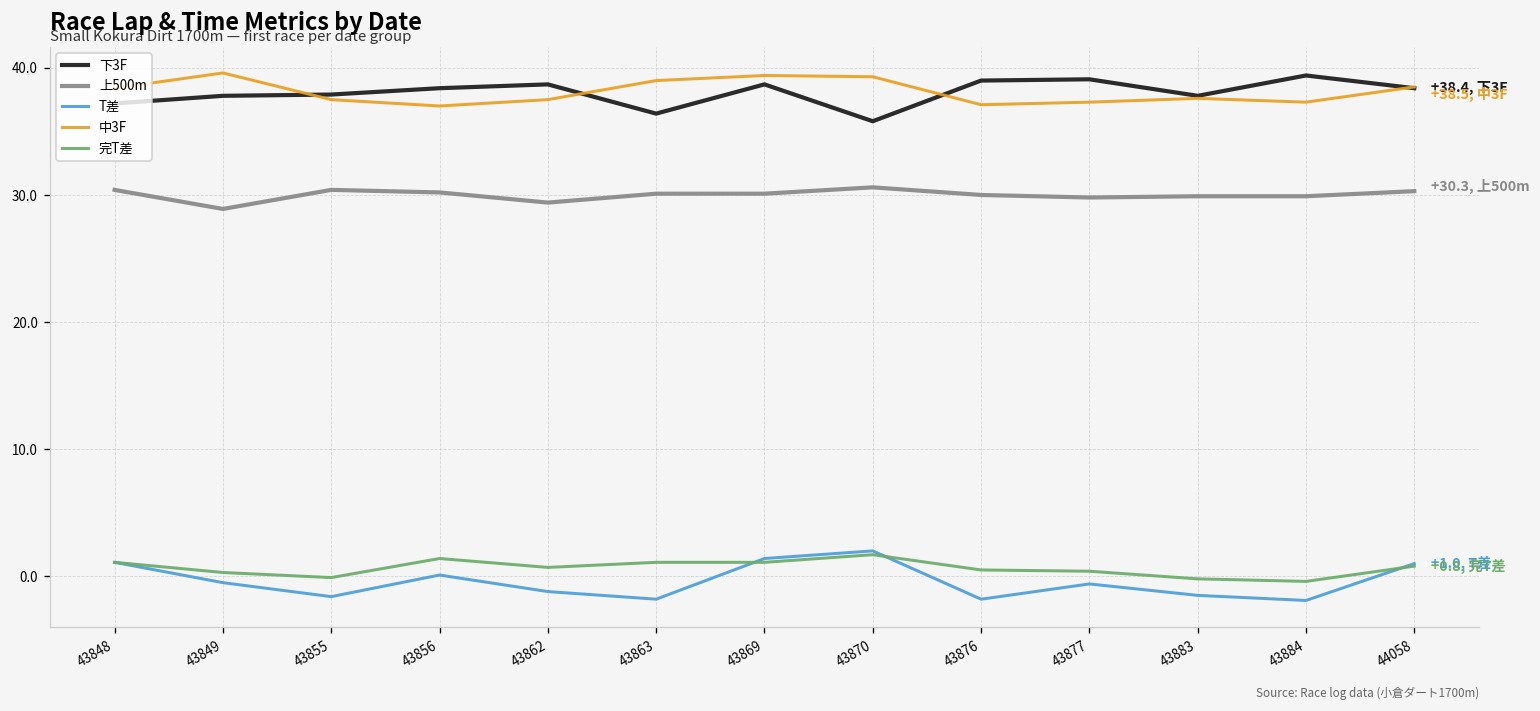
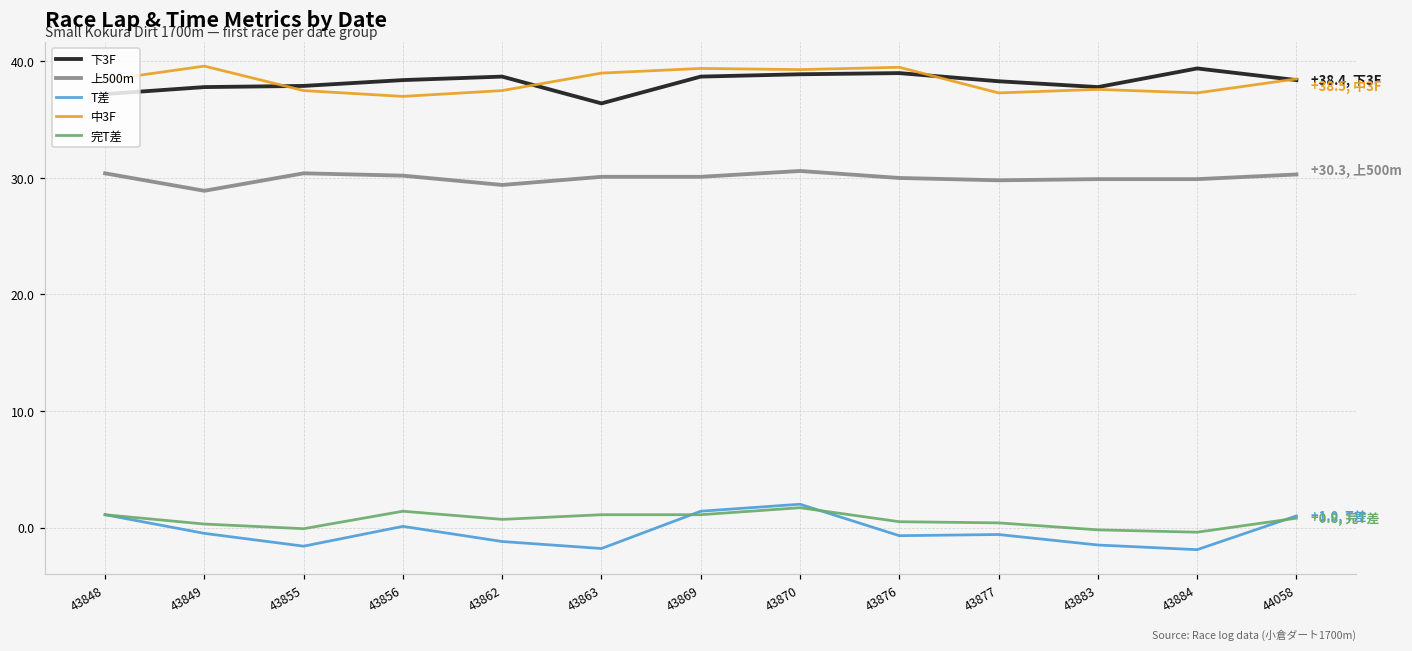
  {
    "下3F": {
      "43849": 37.8,
      "43855": 37.9,
      "43856": 38.4,
      "43862": 38.7,
      "43863": 36.4,
      "43869": 38.7,
-     "43870": 35.8,
+     "43870": 38.9,
      "43876": 39.0,
-     "43877": 39.1,
+     "43877": 38.3,
      "43884": 39.4
    },
    "T差": {
      "43849": -0.5,
      "43855": -1.6,
      "43856": 0.1,
      "43862": -1.2,
      "43863": -1.8,
      "43869": 1.4,
      "43870": 2.0,
-     "43876": -1.8,
+     "43876": -0.7,
      "43877": -0.6,
      "43883": -1.5,
      "43884": -1.9
    },
    "中3F": {
      "43855": 37.5,
      "43856": 37.0,
      "43862": 37.5,
      "43863": 39.0,
      "43869": 39.4,
      "43870": 39.3,
-     "43876": 37.1,
+     "43876": 39.5,
      "43877": 37.3,
      "43884": 37.3
    }
  }
